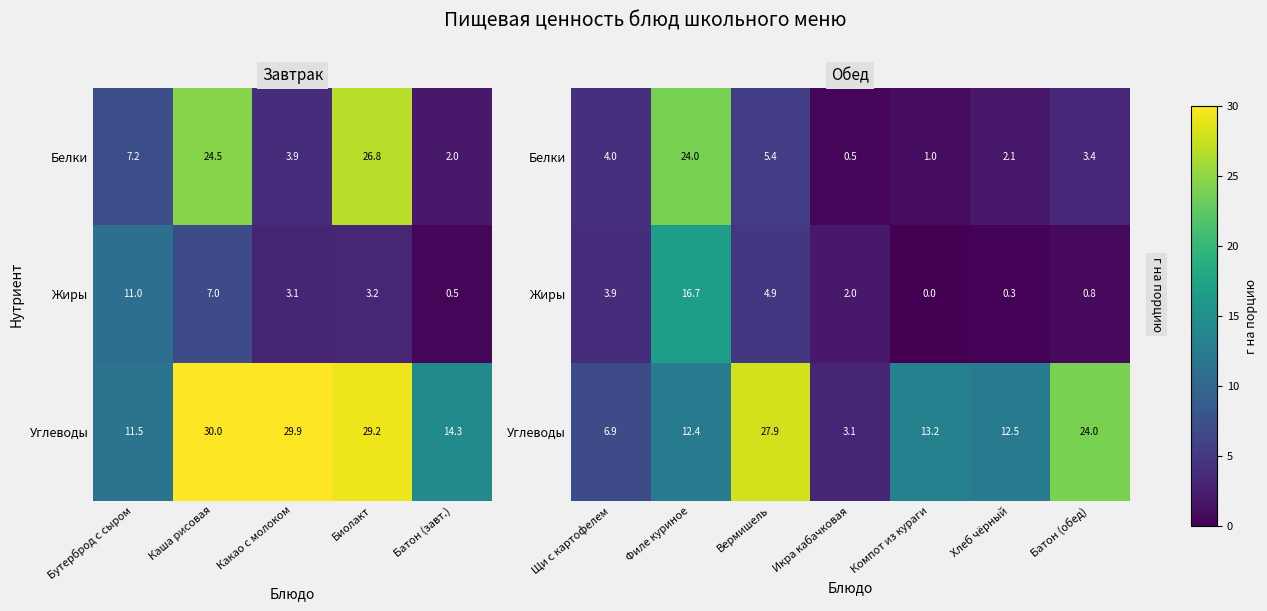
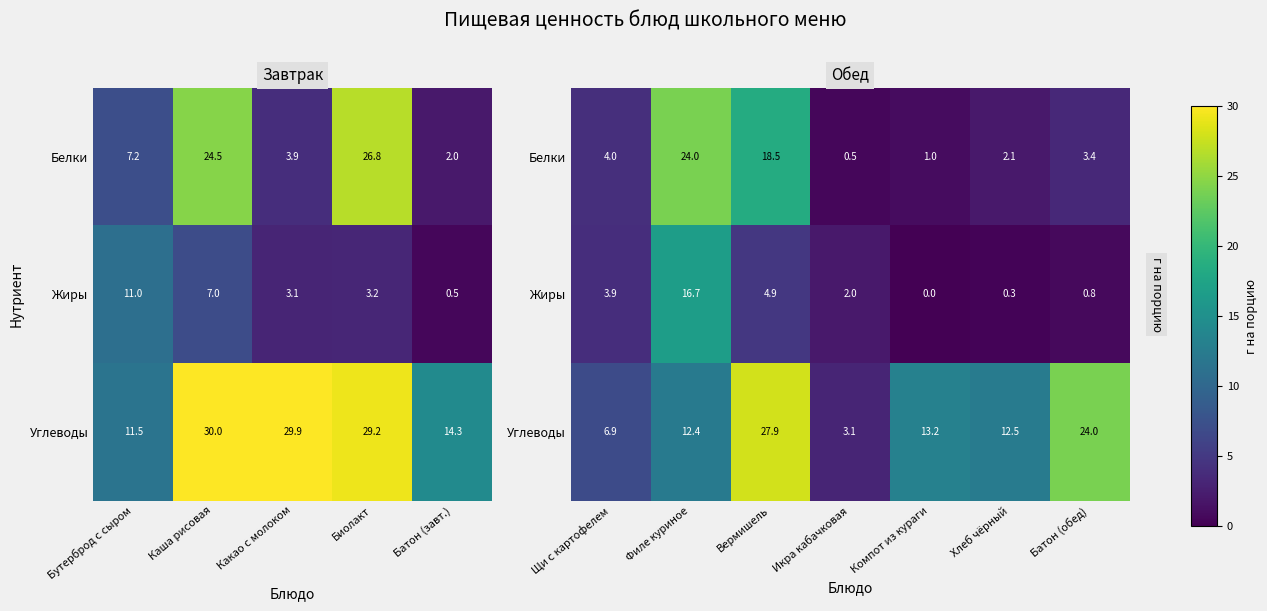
  {
    "Завтрак": {
      "Белки": {
        "Бутерброд с сыром": 7.2,
        "Каша рисовая": 24.5,
        "Какао с молоком": 3.9,
        "Биолакт": 26.8,
        "Батон (завт.)": 2.0
      },
      "Жиры": {
        "Бутерброд с сыром": 11.0,
        "Каша рисовая": 7.0,
        "Какао с молоком": 3.1,
        "Биолакт": 3.2,
        "Батон (завт.)": 0.5
      },
      "Углеводы": {
        "Бутерброд с сыром": 11.5,
        "Каша рисовая": 30.0,
        "Какао с молоком": 29.9,
        "Биолакт": 29.2,
        "Батон (завт.)": 14.3
      }
    },
    "Обед": {
      "Белки": {
        "Щи с картофелем": 4.0,
        "Филе куриное": 24.0,
-       "Вермишель": 5.4,
+       "Вермишель": 18.5,
        "Икра кабачковая": 0.5,
        "Компот из кураги": 1.0,
        "Хлеб чёрный": 2.1,
        "Батон (обед)": 3.4
      },
      "Жиры": {
        "Щи с картофелем": 3.9,
        "Филе куриное": 16.7,
        "Вермишель": 4.9,
        "Икра кабачковая": 2.0,
        "Компот из кураги": 0.0,
        "Хлеб чёрный": 0.3,
        "Батон (обед)": 0.8
      },
      "Углеводы": {
        "Щи с картофелем": 6.9,
        "Филе куриное": 12.4,
        "Вермишель": 27.9,
        "Икра кабачковая": 3.1,
        "Компот из кураги": 13.2,
        "Хлеб чёрный": 12.5,
        "Батон (обед)": 24.0
      }
    }
  }
